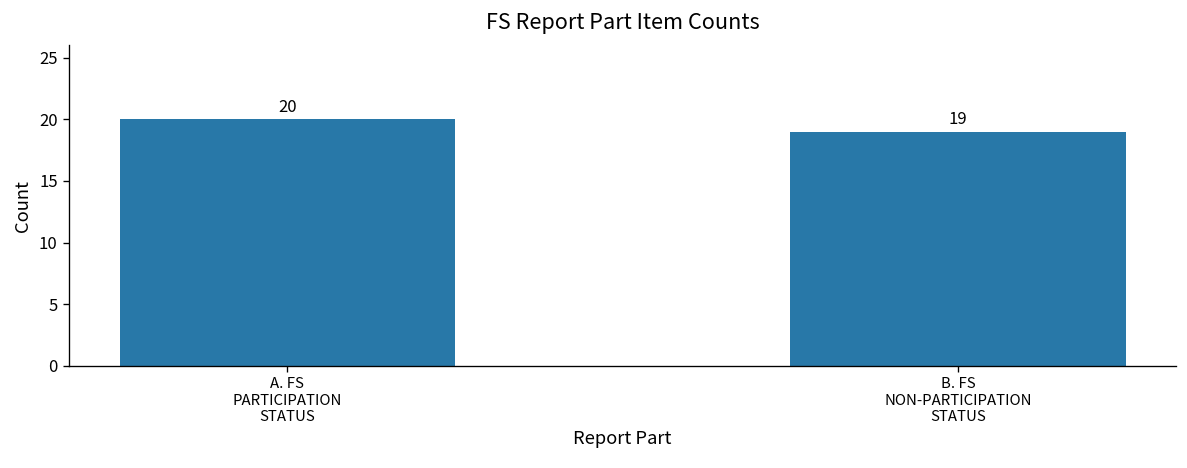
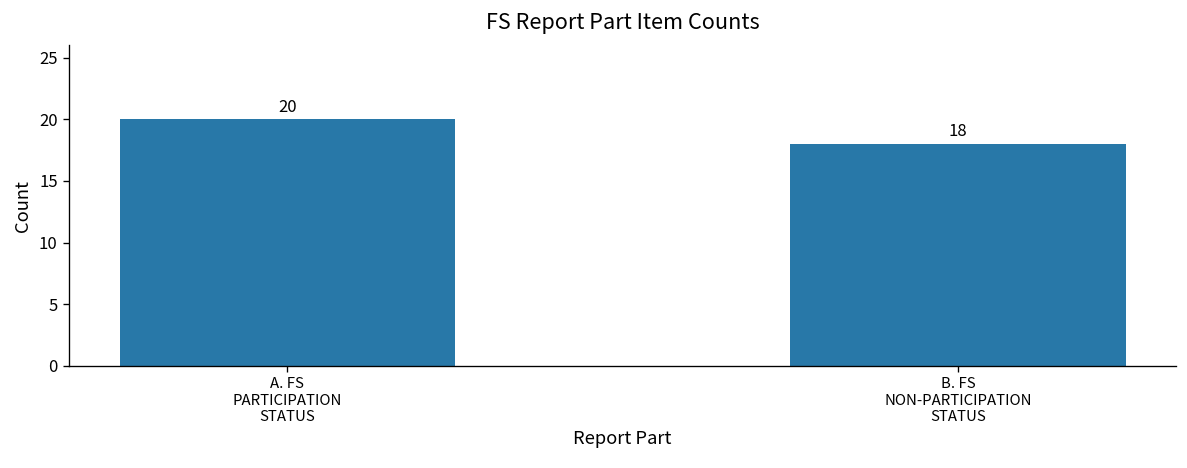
  {
    "A. FS PARTICIPATION STATUS": 20,
-   "B. FS NON-PARTICIPATION STATUS": 19
+   "B. FS NON-PARTICIPATION STATUS": 18
  }
